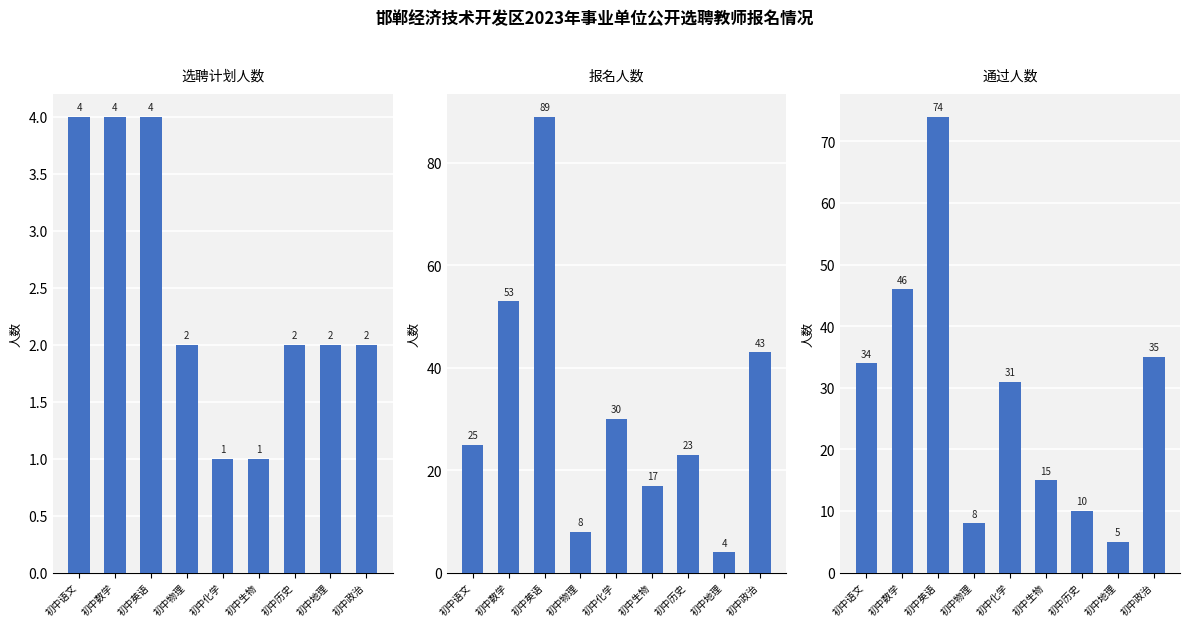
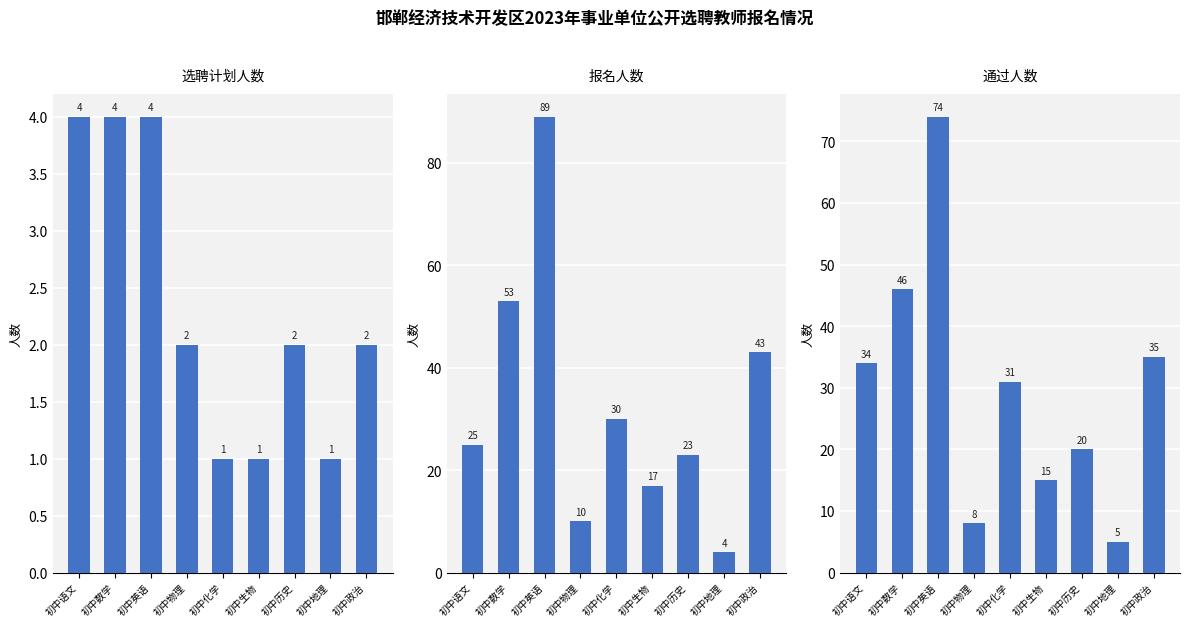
  {
    "选聘计划人数": {
      "初中语文": 4,
      "初中数学": 4,
      "初中英语": 4,
      "初中物理": 2,
      "初中化学": 1,
      "初中生物": 1,
      "初中历史": 2,
-     "初中地理": 2,
+     "初中地理": 1,
      "初中政治": 2
    },
    "报名人数": {
      "初中语文": 25,
      "初中数学": 53,
      "初中英语": 89,
-     "初中物理": 8,
+     "初中物理": 10,
      "初中化学": 30,
      "初中生物": 17,
      "初中历史": 23,
      "初中地理": 4,
      "初中政治": 43
    },
    "通过人数": {
      "初中语文": 34,
      "初中数学": 46,
      "初中英语": 74,
      "初中物理": 8,
      "初中化学": 31,
      "初中生物": 15,
-     "初中历史": 10,
+     "初中历史": 20,
      "初中地理": 5,
      "初中政治": 35
    }
  }
